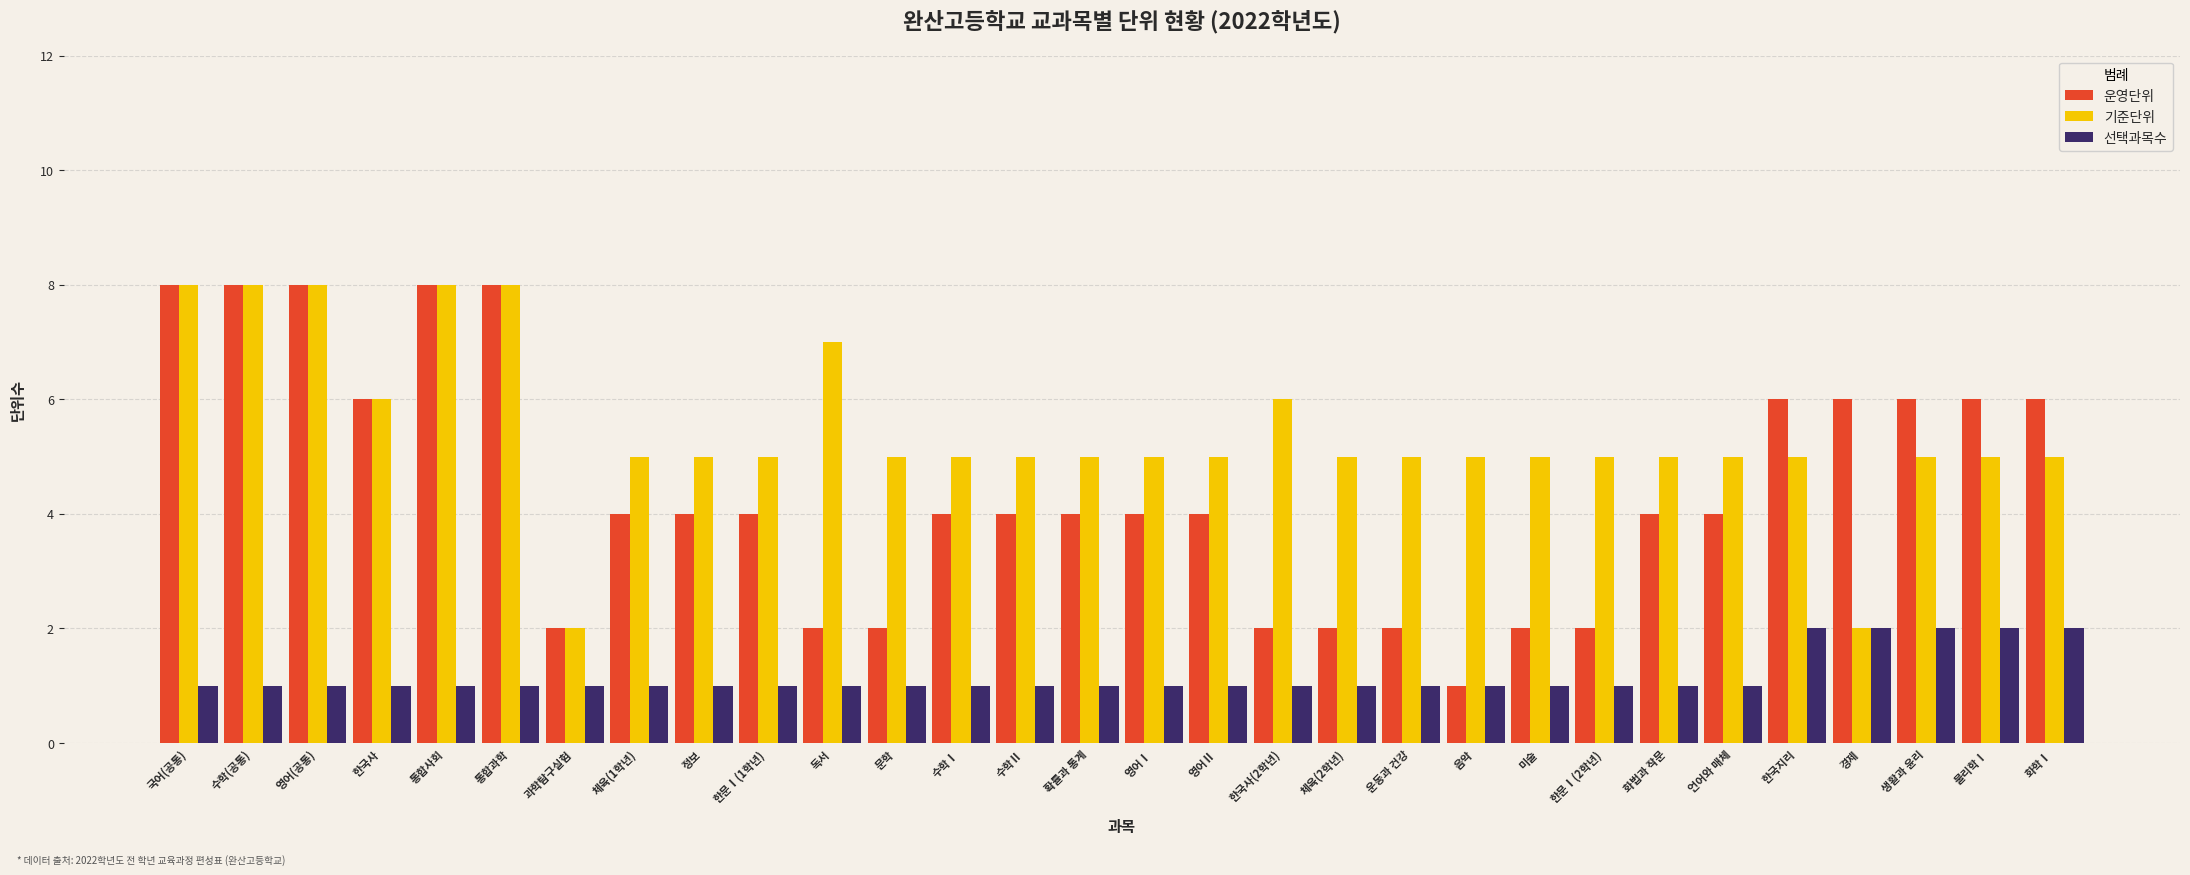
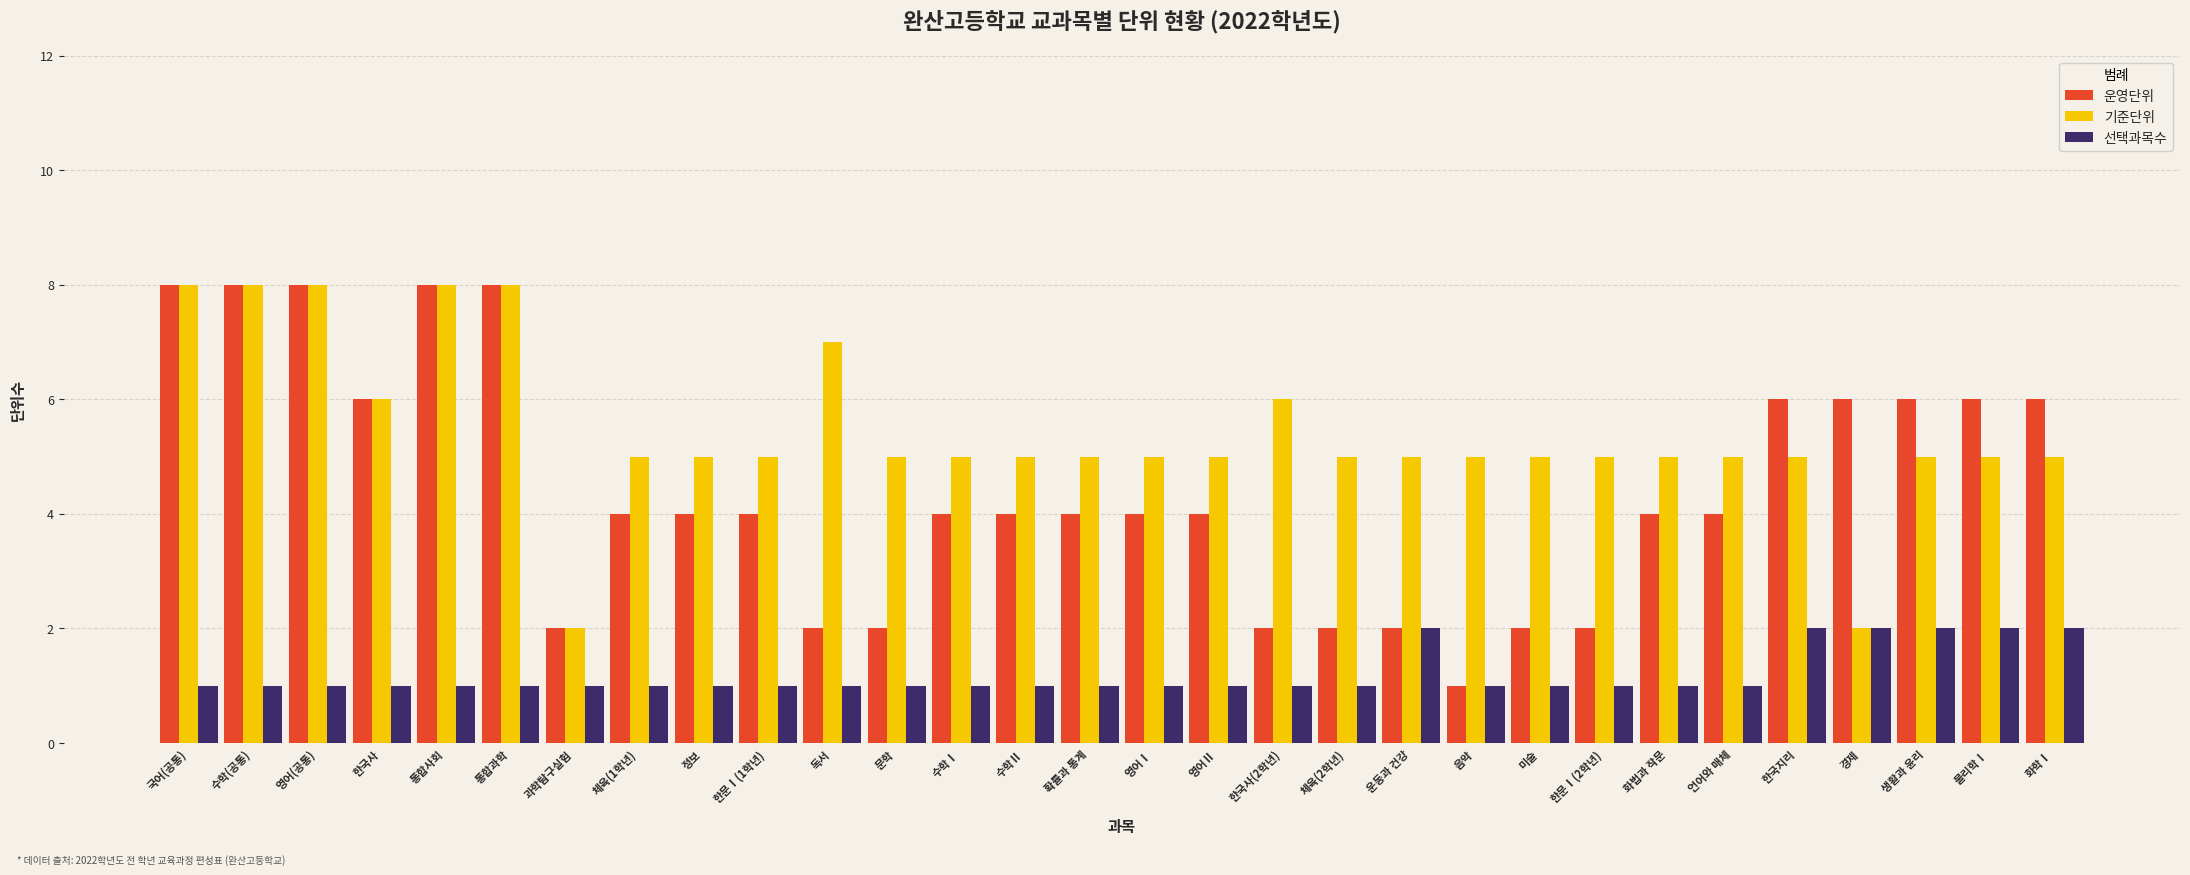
  {
    "운영단위": {
      "국어(공통)": 8,
      "수학(공통)": 8,
      "영어(공통)": 8,
      "한국사": 6,
      "통합사회": 8,
      "통합과학": 8,
      "과학탐구실험": 2,
      "체육(1학년)": 4,
      "정보": 4,
      "한문Ⅰ(1학년)": 4,
      "독서": 2,
      "문학": 2,
      "수학Ⅰ": 4,
      "수학Ⅱ": 4,
      "확률과 통계": 4,
      "영어Ⅰ": 4,
      "영어Ⅱ": 4,
      "한국사(2학년)": 2,
      "체육(2학년)": 2,
      "운동과 건강": 2,
      "음악": 1,
      "미술": 2,
      "한문Ⅰ(2학년)": 2,
      "화법과 작문": 4,
      "언어와 매체": 4,
      "한국지리": 6,
      "경제": 6,
      "생활과 윤리": 6,
      "물리학Ⅰ": 6,
      "화학Ⅰ": 6
    },
    "기준단위": {
      "국어(공통)": 8,
      "수학(공통)": 8,
      "영어(공통)": 8,
      "한국사": 6,
      "통합사회": 8,
      "통합과학": 8,
      "과학탐구실험": 2,
      "체육(1학년)": 5,
      "정보": 5,
      "한문Ⅰ(1학년)": 5,
      "독서": 7,
      "문학": 5,
      "수학Ⅰ": 5,
      "수학Ⅱ": 5,
      "확률과 통계": 5,
      "영어Ⅰ": 5,
      "영어Ⅱ": 5,
      "한국사(2학년)": 6,
      "체육(2학년)": 5,
      "운동과 건강": 5,
      "음악": 5,
      "미술": 5,
      "한문Ⅰ(2학년)": 5,
      "화법과 작문": 5,
      "언어와 매체": 5,
      "한국지리": 5,
      "경제": 2,
      "생활과 윤리": 5,
      "물리학Ⅰ": 5,
      "화학Ⅰ": 5
    },
    "선택과목수": {
      "국어(공통)": 1,
      "수학(공통)": 1,
      "영어(공통)": 1,
      "한국사": 1,
      "통합사회": 1,
      "통합과학": 1,
      "과학탐구실험": 1,
      "체육(1학년)": 1,
      "정보": 1,
      "한문Ⅰ(1학년)": 1,
      "독서": 1,
      "문학": 1,
      "수학Ⅰ": 1,
      "수학Ⅱ": 1,
      "확률과 통계": 1,
      "영어Ⅰ": 1,
      "영어Ⅱ": 1,
      "한국사(2학년)": 1,
      "체육(2학년)": 1,
-     "운동과 건강": 1,
+     "운동과 건강": 2,
      "음악": 1,
      "미술": 1,
      "한문Ⅰ(2학년)": 1,
      "화법과 작문": 1,
      "언어와 매체": 1,
      "한국지리": 2,
      "경제": 2,
      "생활과 윤리": 2,
      "물리학Ⅰ": 2,
      "화학Ⅰ": 2
    }
  }
